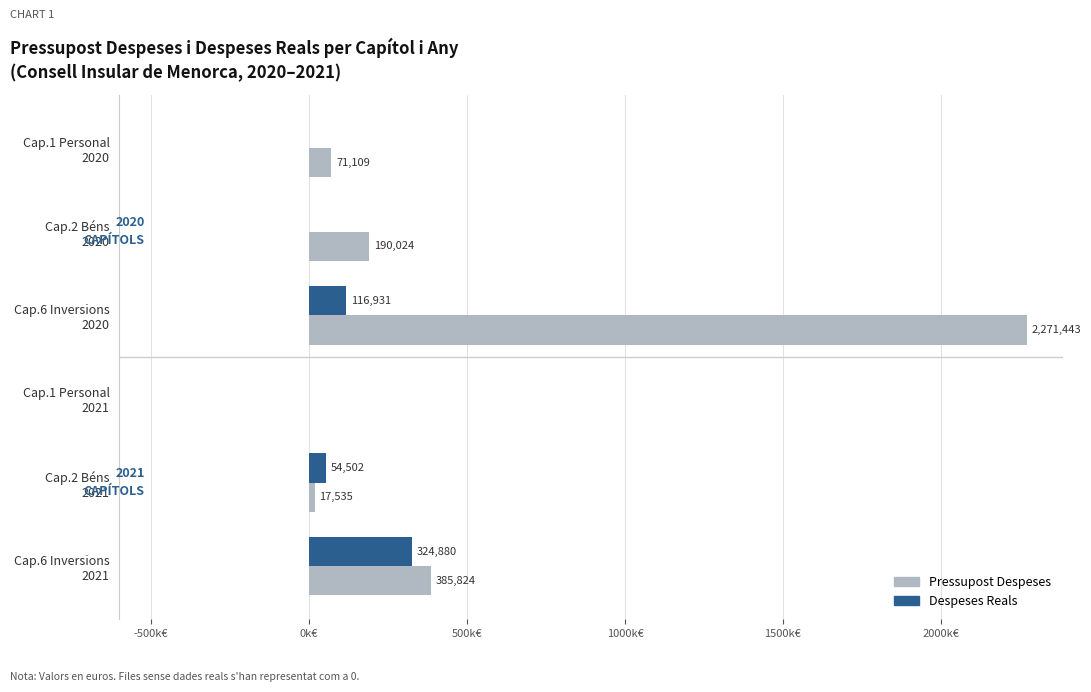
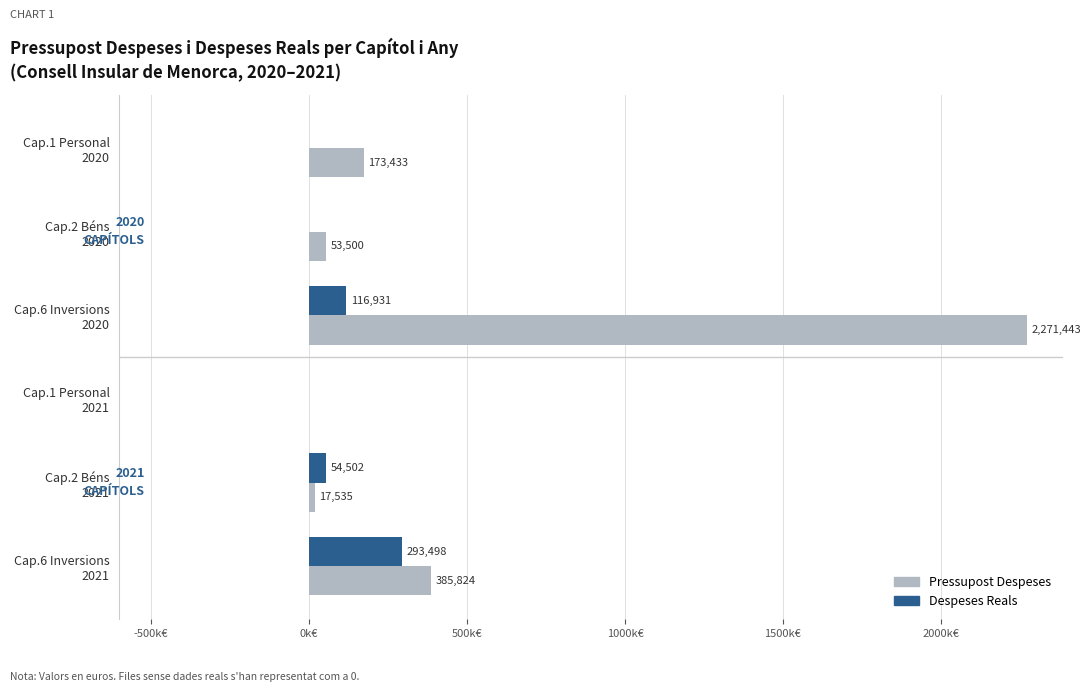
  {
    "Pressupost Despeses": {
-     "Cap.1 Personal 2020": "71,109",
-     "Cap.2 Béns 2020": "190,024",
+     "Cap.1 Personal 2020": "173,433",
+     "Cap.2 Béns 2020": "53,500",
      "Cap.6 Inversions 2020": "2,271,443",
      "Cap.2 Béns 2021": "17,535",
      "Cap.6 Inversions 2021": "385,824"
    },
    "Despeses Reals": {
      "Cap.6 Inversions 2020": "116,931",
      "Cap.2 Béns 2021": "54,502",
-     "Cap.6 Inversions 2021": "324,880"
+     "Cap.6 Inversions 2021": "293,498"
    }
  }
